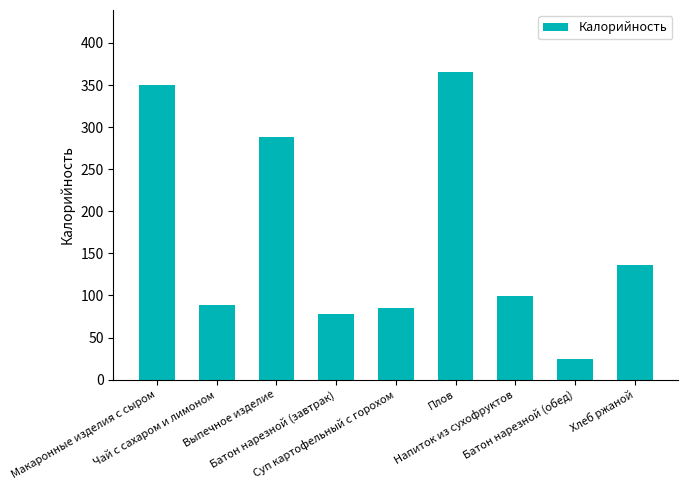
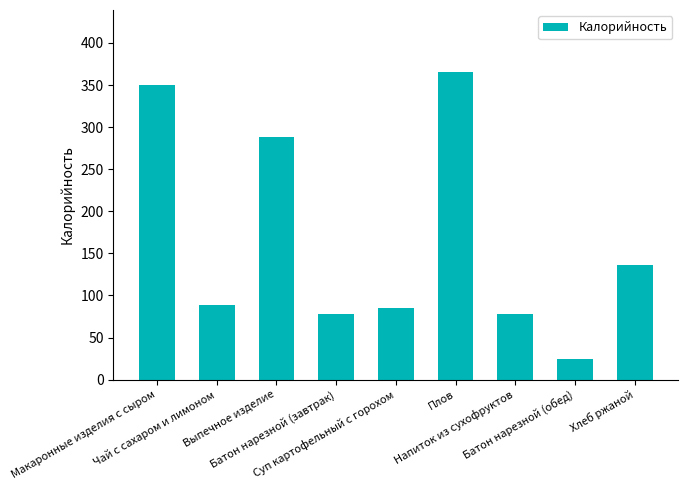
  {
    "Макаронные изделия с сыром": 350,
    "Чай с сахаром и лимоном": 90,
    "Выпечное изделие": 290,
    "Батон нарезной (завтрак)": 80,
    "Суп картофельный с горохом": 90,
    "Плов": 370,
-   "Напиток из сухофруктов": 100,
+   "Напиток из сухофруктов": 80,
    "Батон нарезной (обед)": 20,
    "Хлеб ржаной": 140
  }
